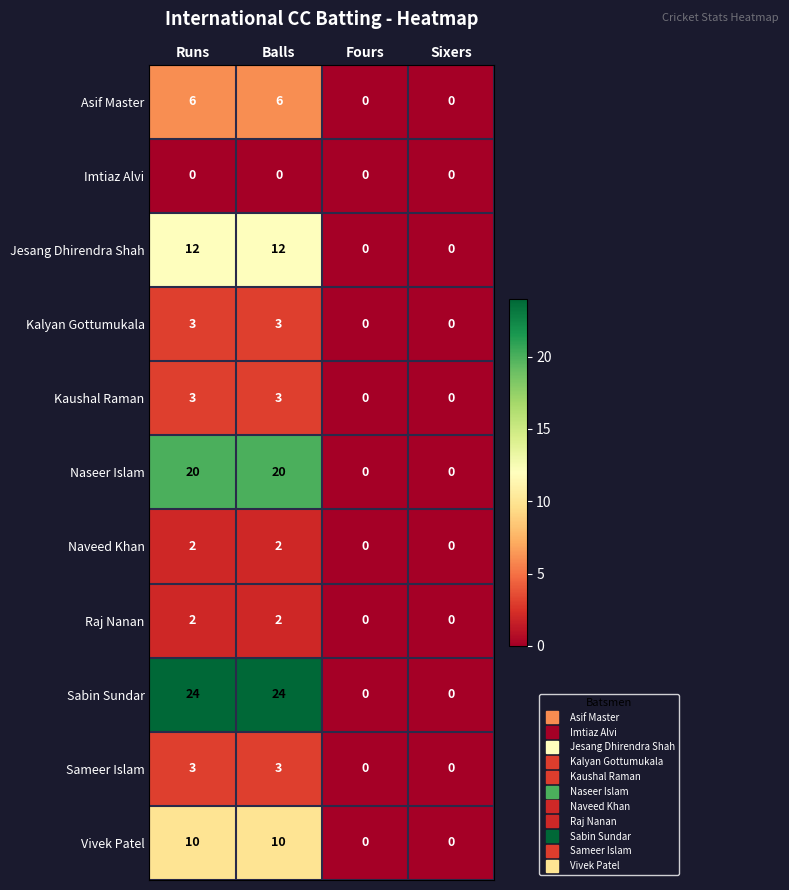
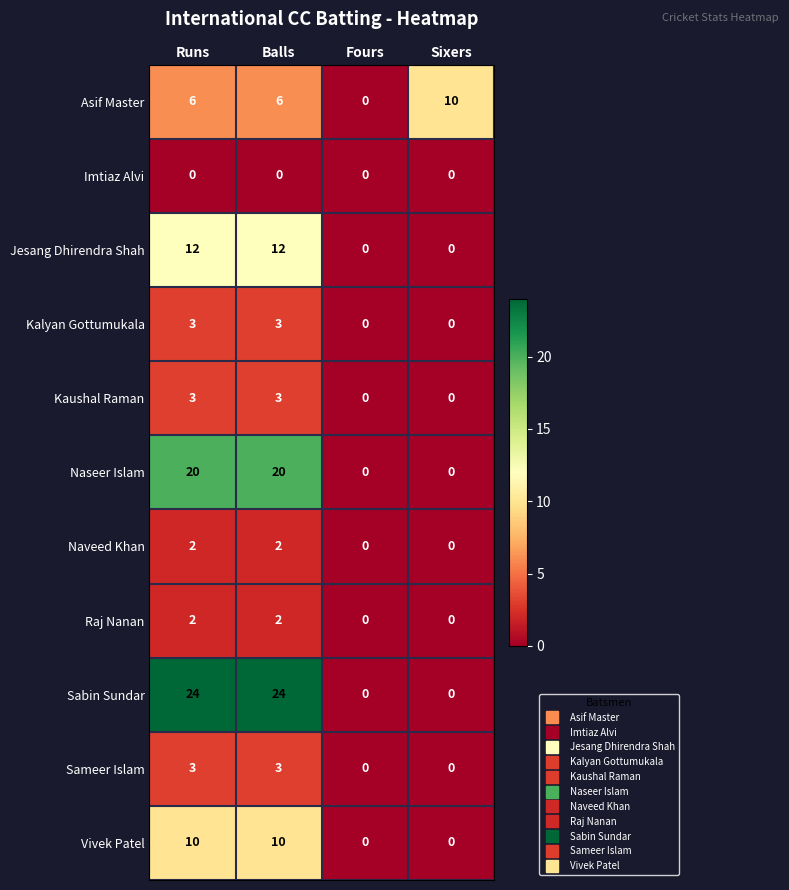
  {
    "Asif Master": {
      "Runs": 6,
      "Balls": 6,
      "Fours": 0,
-     "Sixers": 0
+     "Sixers": 10
    },
    "Imtiaz Alvi": {
      "Runs": 0,
      "Balls": 0,
      "Fours": 0,
      "Sixers": 0
    },
    "Jesang Dhirendra Shah": {
      "Runs": 12,
      "Balls": 12,
      "Fours": 0,
      "Sixers": 0
    },
    "Kalyan Gottumukala": {
      "Runs": 3,
      "Balls": 3,
      "Fours": 0,
      "Sixers": 0
    },
    "Kaushal Raman": {
      "Runs": 3,
      "Balls": 3,
      "Fours": 0,
      "Sixers": 0
    },
    "Naseer Islam": {
      "Runs": 20,
      "Balls": 20,
      "Fours": 0,
      "Sixers": 0
    },
    "Naveed Khan": {
      "Runs": 2,
      "Balls": 2,
      "Fours": 0,
      "Sixers": 0
    },
    "Raj Nanan": {
      "Runs": 2,
      "Balls": 2,
      "Fours": 0,
      "Sixers": 0
    },
    "Sabin Sundar": {
      "Runs": 24,
      "Balls": 24,
      "Fours": 0,
      "Sixers": 0
    },
    "Sameer Islam": {
      "Runs": 3,
      "Balls": 3,
      "Fours": 0,
      "Sixers": 0
    },
    "Vivek Patel": {
      "Runs": 10,
      "Balls": 10,
      "Fours": 0,
      "Sixers": 0
    }
  }
